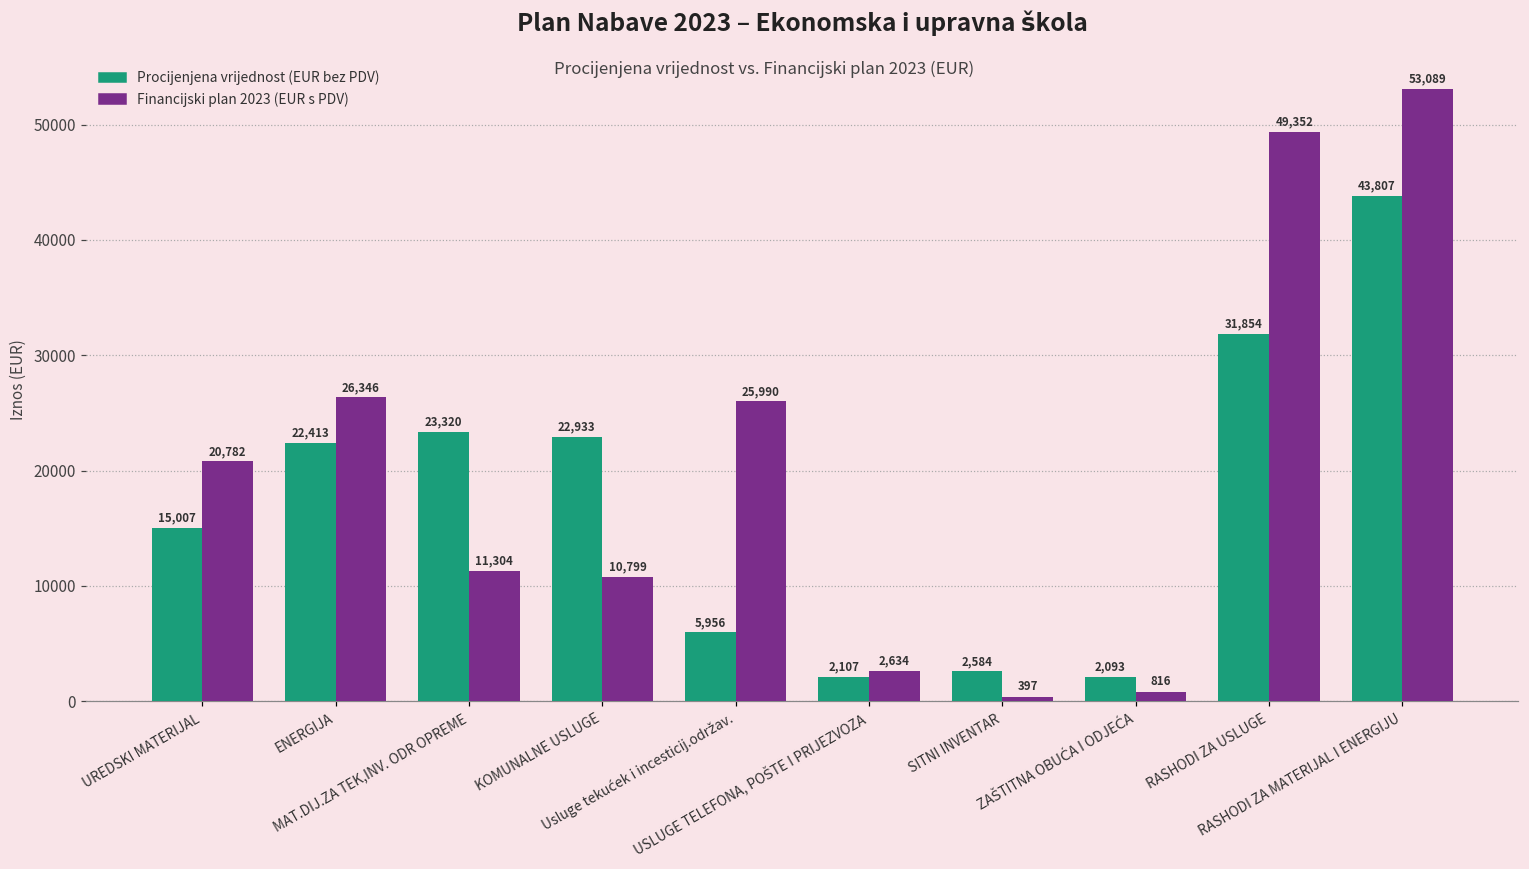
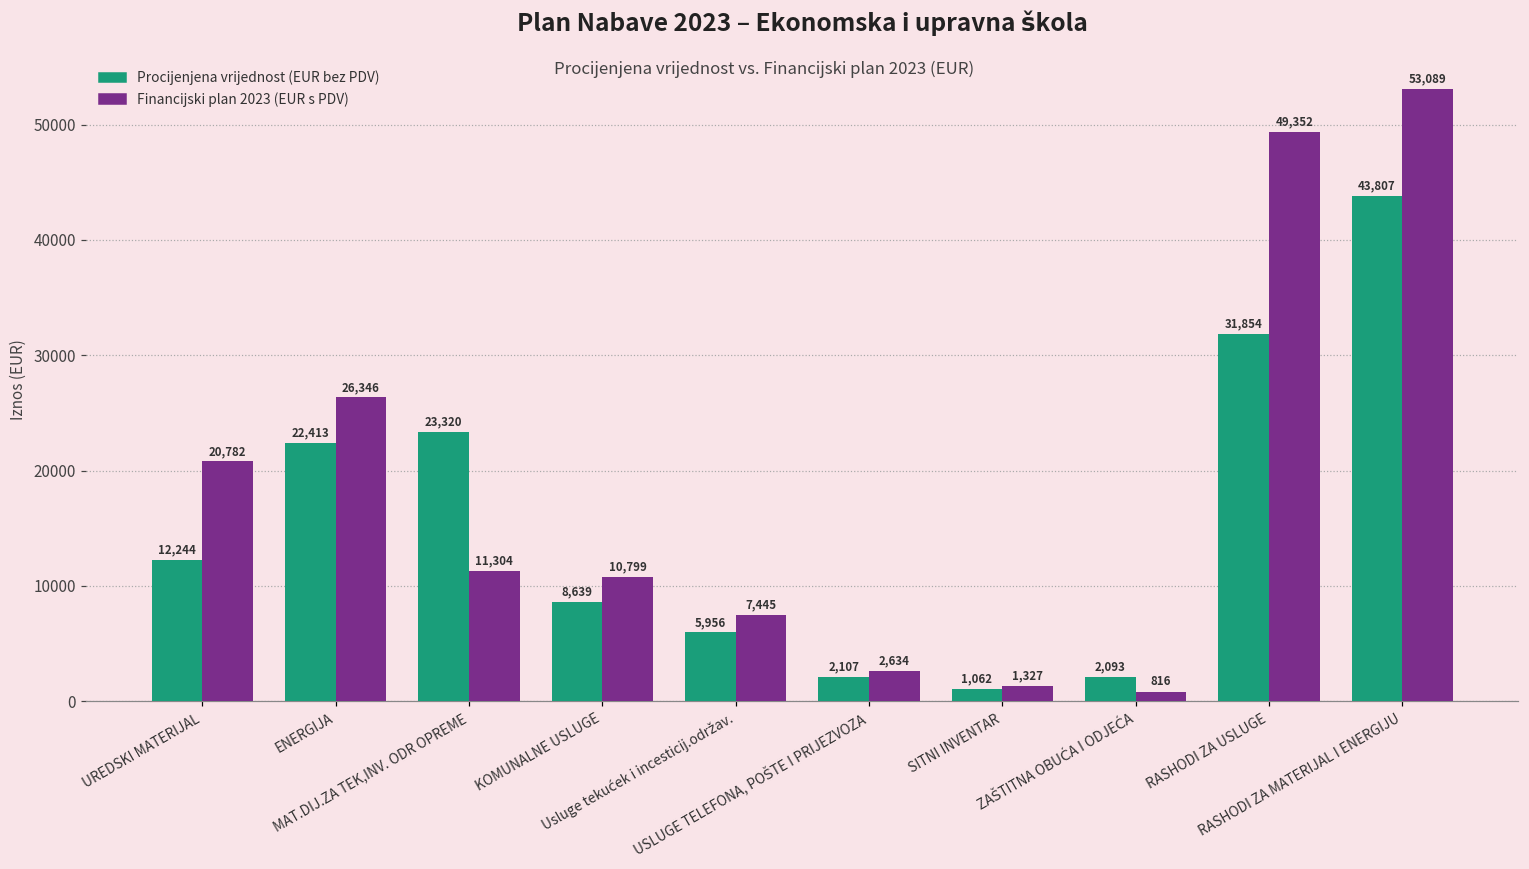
  {
    "Procijenjena vrijednost (EUR bez PDV)": {
-     "UREDSKI MATERIJAL": "15,007",
+     "UREDSKI MATERIJAL": "12,244",
      "ENERGIJA": "22,413",
      "MAT.DIJ.ZA TEK,INV. ODR OPREME": "23,320",
-     "KOMUNALNE USLUGE": "22,933",
+     "KOMUNALNE USLUGE": "8,639",
      "Usluge tekućek i incesticij.održav.": "5,956",
      "USLUGE TELEFONA, POŠTE I PRIJEZVOZA": "2,107",
-     "SITNI INVENTAR": "2,584",
+     "SITNI INVENTAR": "1,062",
      "ZAŠTITNA OBUĆA I ODJEĆA": "2,093",
      "RASHODI ZA USLUGE": "31,854",
      "RASHODI ZA MATERIJAL I ENERGIJU": "43,807"
    },
    "Financijski plan 2023 (EUR s PDV)": {
      "UREDSKI MATERIJAL": "20,782",
      "ENERGIJA": "26,346",
      "MAT.DIJ.ZA TEK,INV. ODR OPREME": "11,304",
      "KOMUNALNE USLUGE": "10,799",
-     "Usluge tekućek i incesticij.održav.": "25,990",
+     "Usluge tekućek i incesticij.održav.": "7,445",
      "USLUGE TELEFONA, POŠTE I PRIJEZVOZA": "2,634",
-     "SITNI INVENTAR": "397",
+     "SITNI INVENTAR": "1,327",
      "ZAŠTITNA OBUĆA I ODJEĆA": "816",
      "RASHODI ZA USLUGE": "49,352",
      "RASHODI ZA MATERIJAL I ENERGIJU": "53,089"
    }
  }
